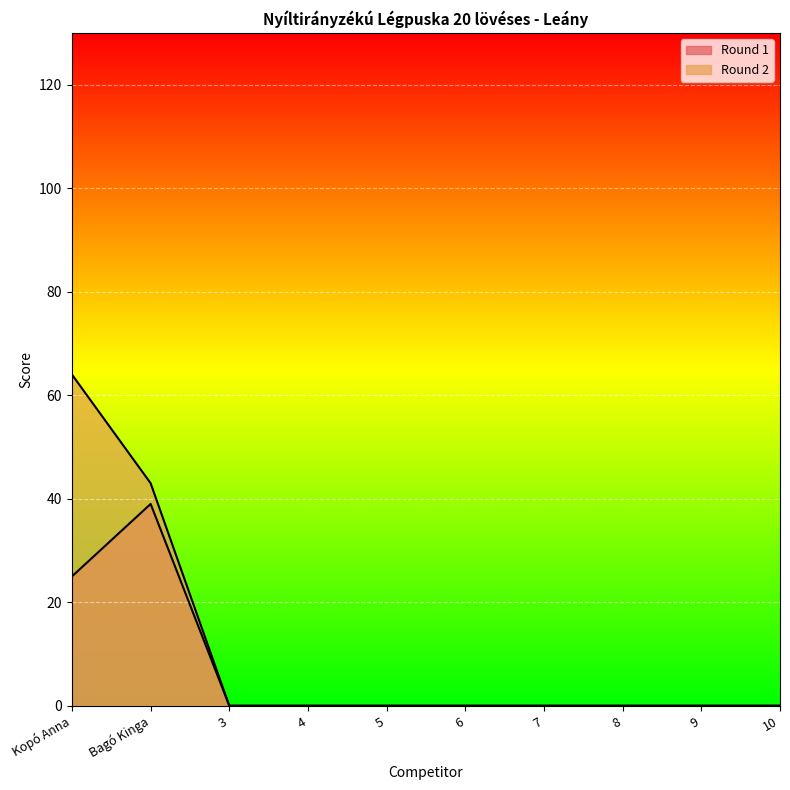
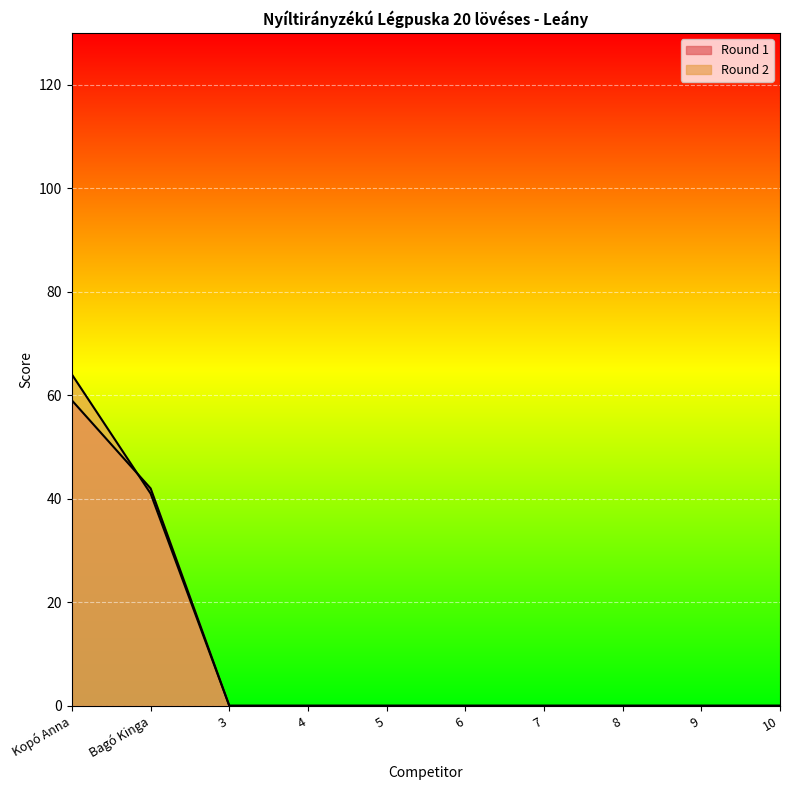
  {
    "Round 1": {
-     "Kopó Anna": 25,
-     "Bagó Kinga": 39
+     "Kopó Anna": 59,
+     "Bagó Kinga": 42
    },
    "Round 2": {
      "Kopó Anna": 64,
-     "Bagó Kinga": 43
+     "Bagó Kinga": 41
    }
  }
